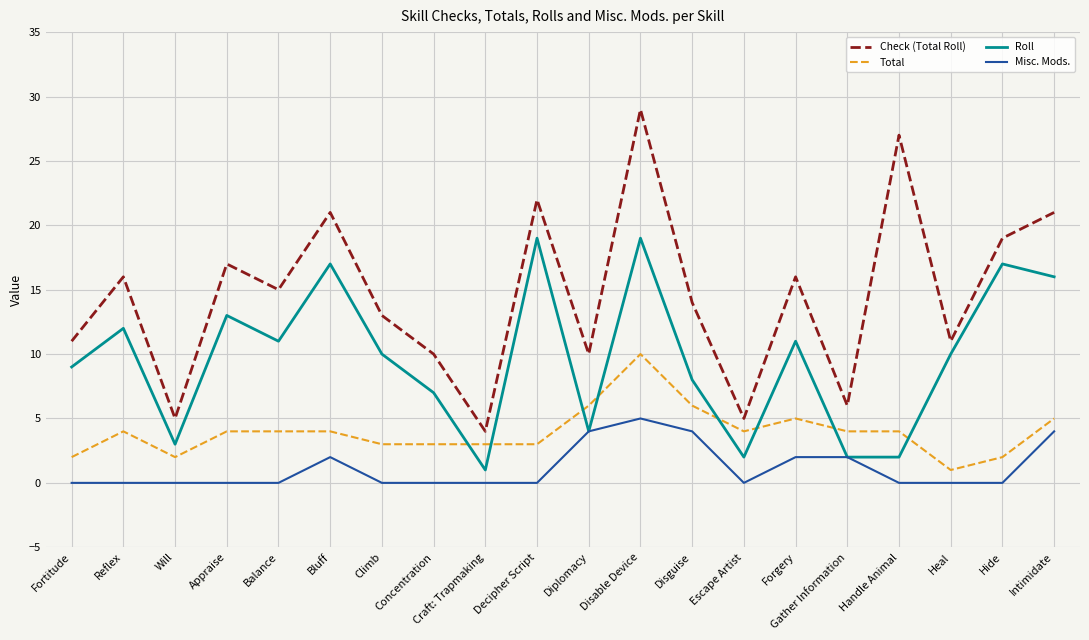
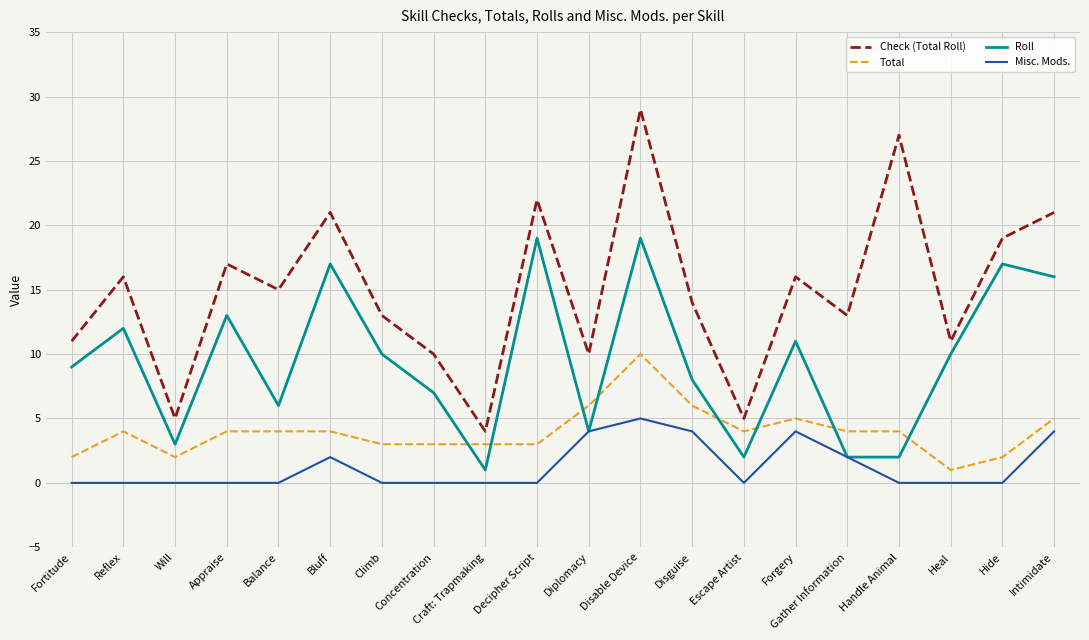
  {
    "Check (Total Roll)": {
      "Fortitude": 11,
      "Reflex": 16,
      "Will": 5,
      "Appraise": 17,
      "Balance": 15,
      "Bluff": 21,
      "Climb": 13,
      "Concentration": 10,
      "Craft: Trapmaking": 4,
      "Decipher Script": 22,
      "Diplomacy": 10,
      "Disable Device": 29,
      "Disguise": 14,
      "Escape Artist": 5,
      "Forgery": 16,
-     "Gather Information": 6,
+     "Gather Information": 13,
      "Handle Animal": 27,
      "Heal": 11,
      "Hide": 19,
      "Intimidate": 21
    },
    "Total": {
      "Fortitude": 2,
      "Reflex": 4,
      "Will": 2,
      "Appraise": 4,
      "Balance": 4,
      "Bluff": 4,
      "Climb": 3,
      "Concentration": 3,
      "Craft: Trapmaking": 3,
      "Decipher Script": 3,
      "Diplomacy": 6,
      "Disable Device": 10,
      "Disguise": 6,
      "Escape Artist": 4,
      "Forgery": 5,
      "Gather Information": 4,
      "Handle Animal": 4,
      "Heal": 1,
      "Hide": 2,
      "Intimidate": 5
    },
    "Roll": {
      "Fortitude": 9,
      "Reflex": 12,
      "Will": 3,
      "Appraise": 13,
-     "Balance": 11,
+     "Balance": 6,
      "Bluff": 17,
      "Climb": 10,
      "Concentration": 7,
      "Craft: Trapmaking": 1,
      "Decipher Script": 19,
      "Disable Device": 19,
      "Disguise": 8,
      "Escape Artist": 2,
      "Forgery": 11,
      "Handle Animal": 2,
      "Heal": 10,
      "Hide": 17,
      "Intimidate": 16
    },
    "Misc. Mods.": {
      "Fortitude": 0,
      "Reflex": 0,
      "Will": 0,
      "Appraise": 0,
      "Balance": 0,
      "Bluff": 2,
      "Climb": 0,
      "Concentration": 0,
      "Craft: Trapmaking": 0,
      "Decipher Script": 0,
      "Disable Device": 5,
      "Disguise": 4,
      "Escape Artist": 0,
-     "Forgery": 2,
+     "Forgery": 4,
      "Handle Animal": 0,
      "Heal": 0,
      "Hide": 0,
      "Intimidate": 4
    }
  }
